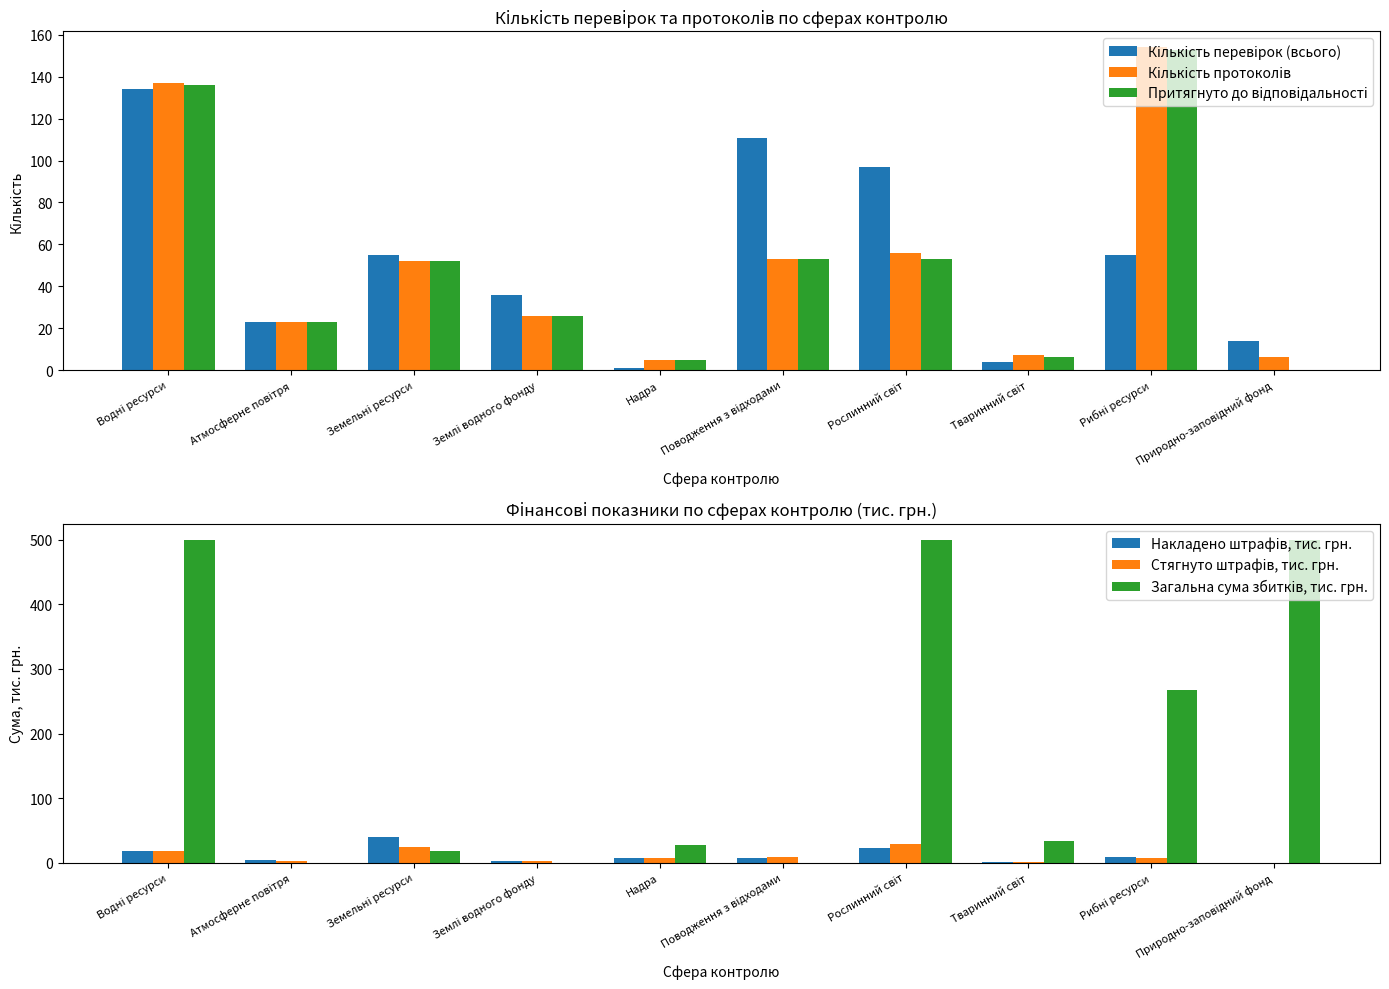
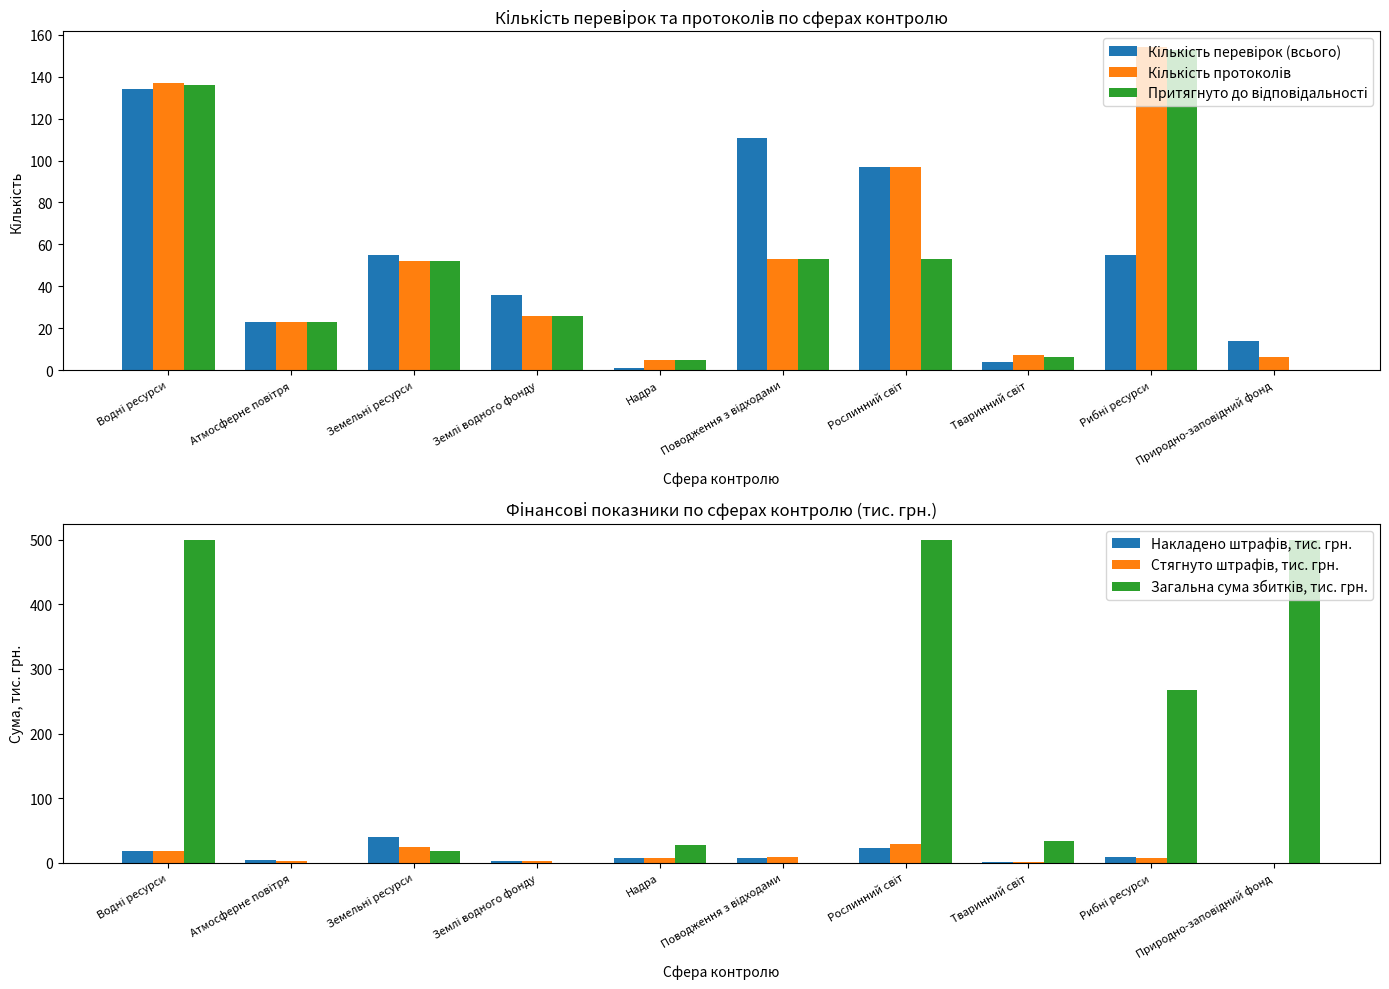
  {
    "Кількість перевірок та протоколів по сферах контролю": {
      "Кількість перевірок (всього)": {
        "Водні ресурси": 134,
        "Атмосферне повітря": 23,
        "Земельні ресурси": 55,
        "Землі водного фонду": 36,
        "Поводження з відходами": 111,
        "Рослинний світ": 97,
        "Тваринний світ": 4,
        "Рибні ресурси": 55,
        "Природно-заповідний фонд": 14
      },
      "Кількість протоколів": {
        "Водні ресурси": 137,
        "Атмосферне повітря": 23,
        "Земельні ресурси": 52,
        "Землі водного фонду": 26,
        "Надра": 5,
        "Поводження з відходами": 53,
-       "Рослинний світ": 56,
+       "Рослинний світ": 97,
        "Тваринний світ": 7,
        "Природно-заповідний фонд": 6
      },
      "Притягнуто до відповідальності": {
        "Водні ресурси": 136,
        "Атмосферне повітря": 23,
        "Земельні ресурси": 52,
        "Землі водного фонду": 26,
        "Надра": 5,
        "Поводження з відходами": 53,
        "Рослинний світ": 53,
        "Тваринний світ": 6,
        "Природно-заповідний фонд": 0
      }
    },
    "Фінансові показники по сферах контролю (тис. грн.)": {
      "Накладено штрафів, тис. грн.": {
        "Водні ресурси": 20,
        "Атмосферне повітря": 0,
        "Земельні ресурси": 40,
        "Надра": 10,
        "Поводження з відходами": 10,
        "Рослинний світ": 20,
        "Рибні ресурси": 10,
        "Природно-заповідний фонд": 0
      },
      "Стягнуто штрафів, тис. грн.": {
        "Водні ресурси": 20,
        "Земельні ресурси": 20,
        "Надра": 10,
        "Поводження з відходами": 10,
        "Рослинний світ": 30,
        "Рибні ресурси": 10,
        "Природно-заповідний фонд": 0
      },
      "Загальна сума збитків, тис. грн.": {
        "Водні ресурси": 500,
        "Атмосферне повітря": 0,
        "Земельні ресурси": 20,
        "Землі водного фонду": 0,
        "Надра": 30,
        "Поводження з відходами": 0,
        "Рослинний світ": 500,
        "Тваринний світ": 30,
        "Рибні ресурси": 270
      }
    }
  }
